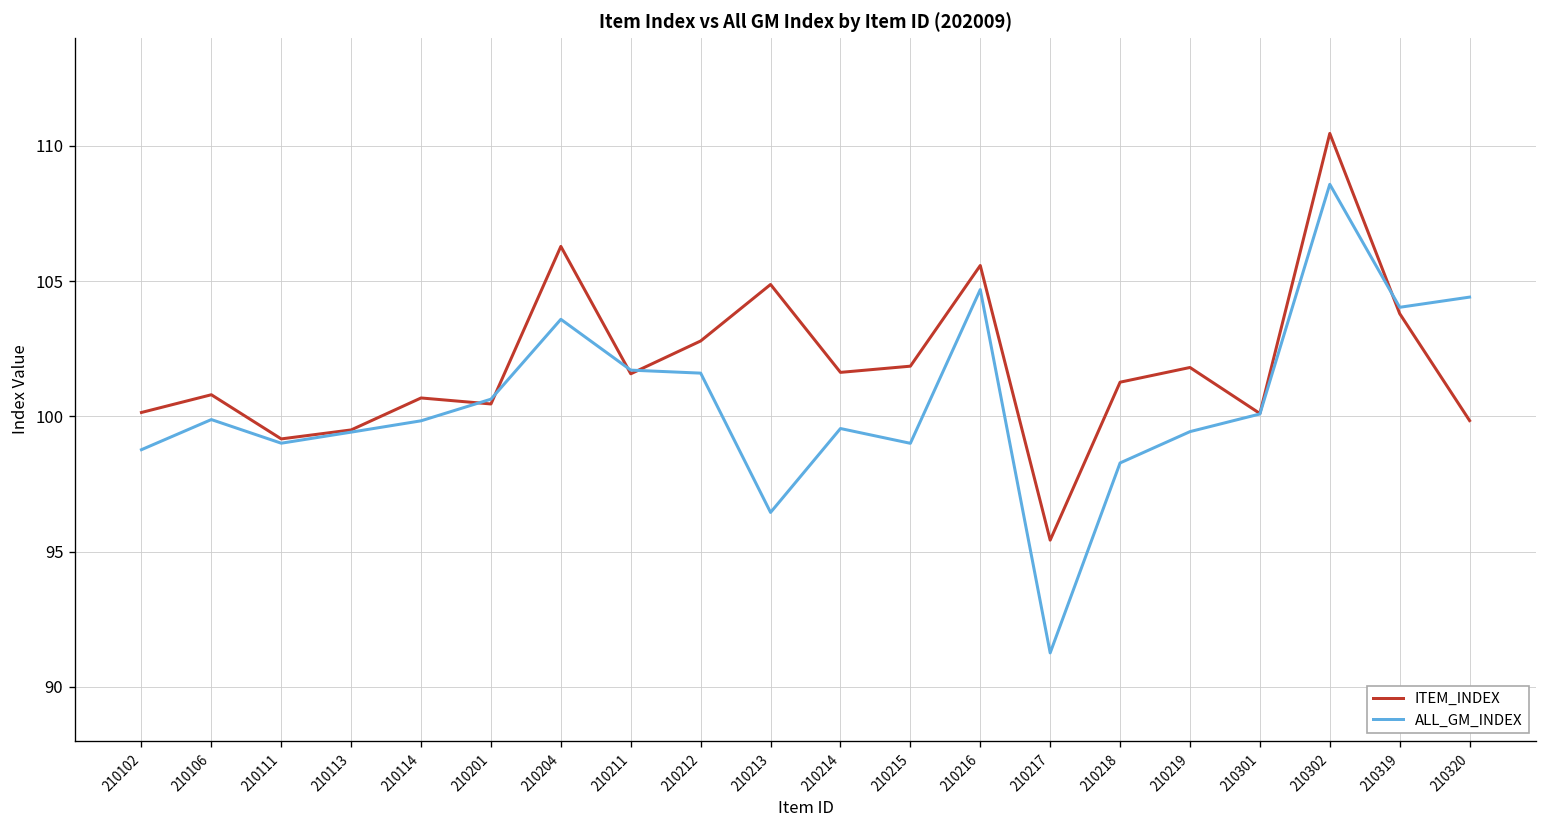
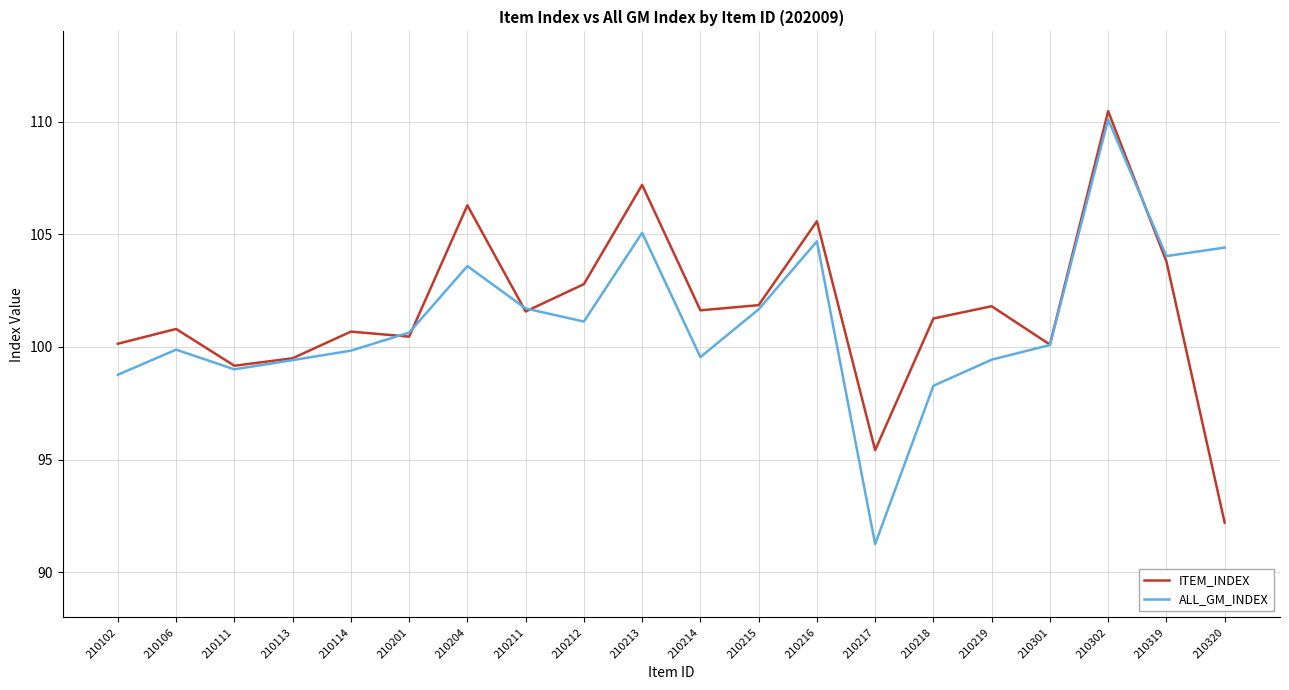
  {
    "ITEM_INDEX": {
      "210102": 100.1,
      "210106": 100.8,
      "210111": 99.2,
      "210114": 100.7,
      "210201": 100.5,
      "210204": 106.3,
      "210211": 101.6,
      "210212": 102.8,
-     "210213": 104.9,
+     "210213": 107.2,
      "210214": 101.6,
      "210215": 101.9,
      "210216": 105.6,
      "210217": 95.4,
      "210218": 101.3,
      "210219": 101.8,
      "210302": 110.5,
      "210319": 103.8,
-     "210320": 99.8
+     "210320": 92.2
    },
    "ALL_GM_INDEX": {
      "210102": 98.8,
      "210106": 99.9,
      "210111": 99.0,
      "210114": 99.8,
      "210201": 100.6,
      "210204": 103.6,
      "210211": 101.7,
-     "210212": 101.6,
-     "210213": 96.4,
+     "210212": 101.1,
+     "210213": 105.1,
      "210214": 99.5,
-     "210215": 99.0,
+     "210215": 101.7,
      "210216": 104.7,
      "210217": 91.3,
      "210218": 98.3,
      "210219": 99.4,
-     "210302": 108.6,
+     "210302": 110.1,
      "210319": 104.0,
      "210320": 104.4
    }
  }
